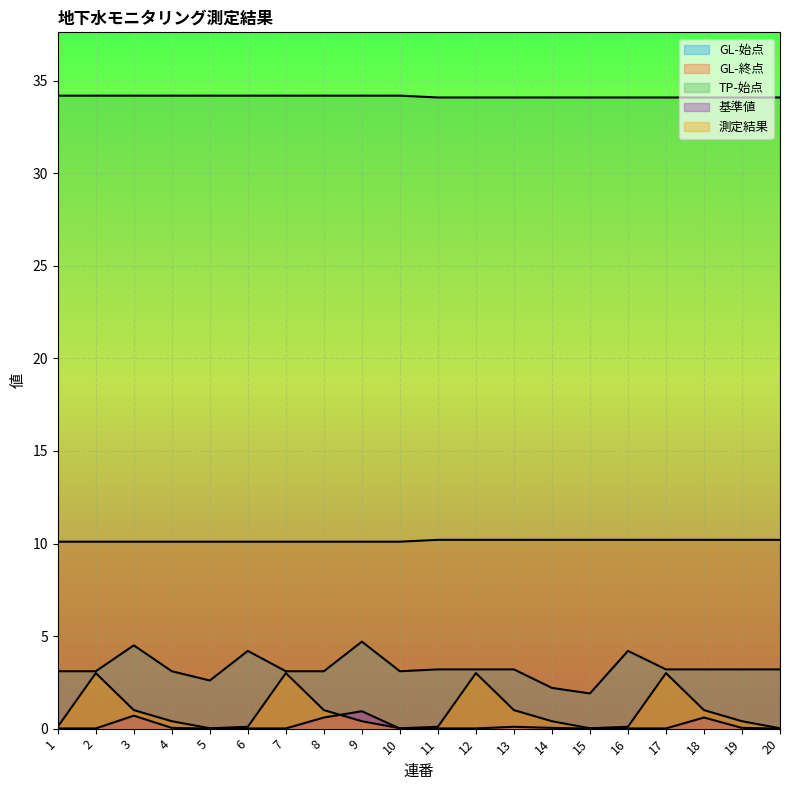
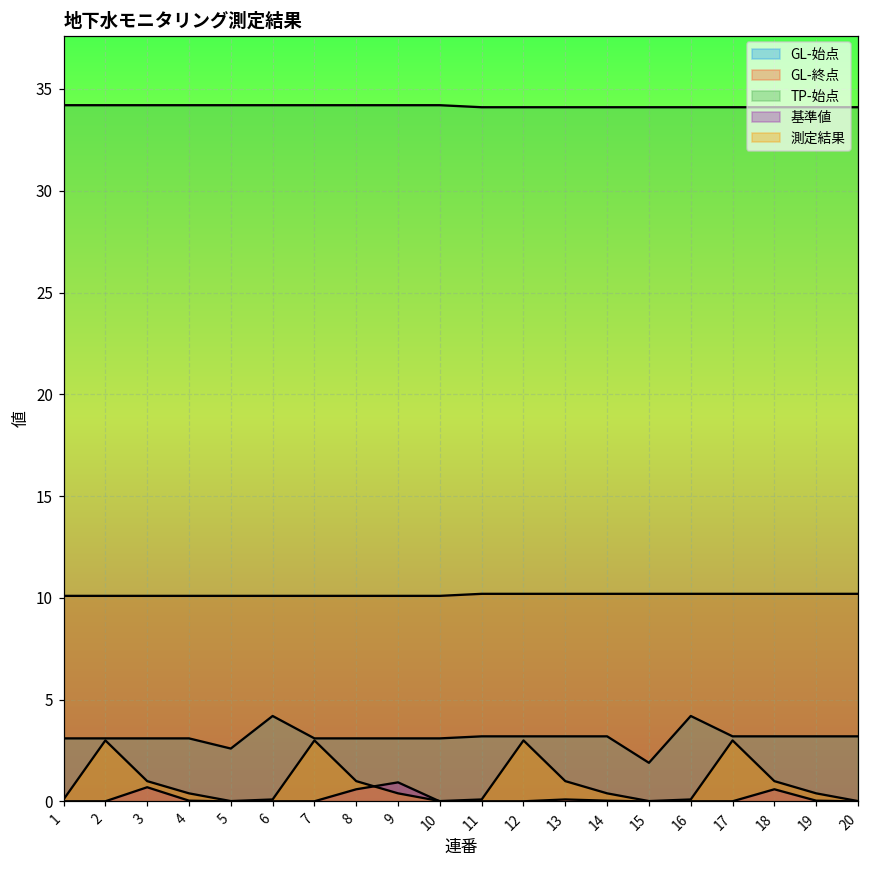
  {
    "GL-始点": {
      "1": 3.1,
-     "3": 4.5,
+     "3": 3.1,
      "4": 3.1,
      "5": 2.6,
      "6": 4.2,
      "8": 3.1,
-     "9": 4.7,
+     "9": 3.1,
      "10": 3.1,
      "11": 3.2,
      "12": 3.2,
      "13": 3.2,
-     "14": 2.2,
+     "14": 3.2,
      "15": 1.9,
      "16": 4.2,
      "17": 3.2,
      "18": 3.2,
      "19": 3.2,
      "20": 3.2
    },
    "TP-始点": {
      "1": 34.2,
      "2": 34.2,
      "3": 34.2,
      "4": 34.2,
      "5": 34.2,
      "6": 34.2,
      "7": 34.2,
      "8": 34.2,
      "9": 34.2,
      "10": 34.2,
      "11": 34.1,
      "12": 34.1,
      "13": 34.1,
      "14": 34.1,
      "15": 34.1,
      "16": 34.1,
      "17": 34.1,
      "20": 34.1
    },
    "基準値": {
      "2": 0.0,
      "3": 0.7,
      "4": 0.0,
      "7": 0.0,
      "8": 0.6,
      "9": 0.9,
      "12": 0.0,
      "13": 0.1,
      "14": 0.0,
      "17": 0.0,
      "18": 0.6,
      "19": 0.0
    }
  }
